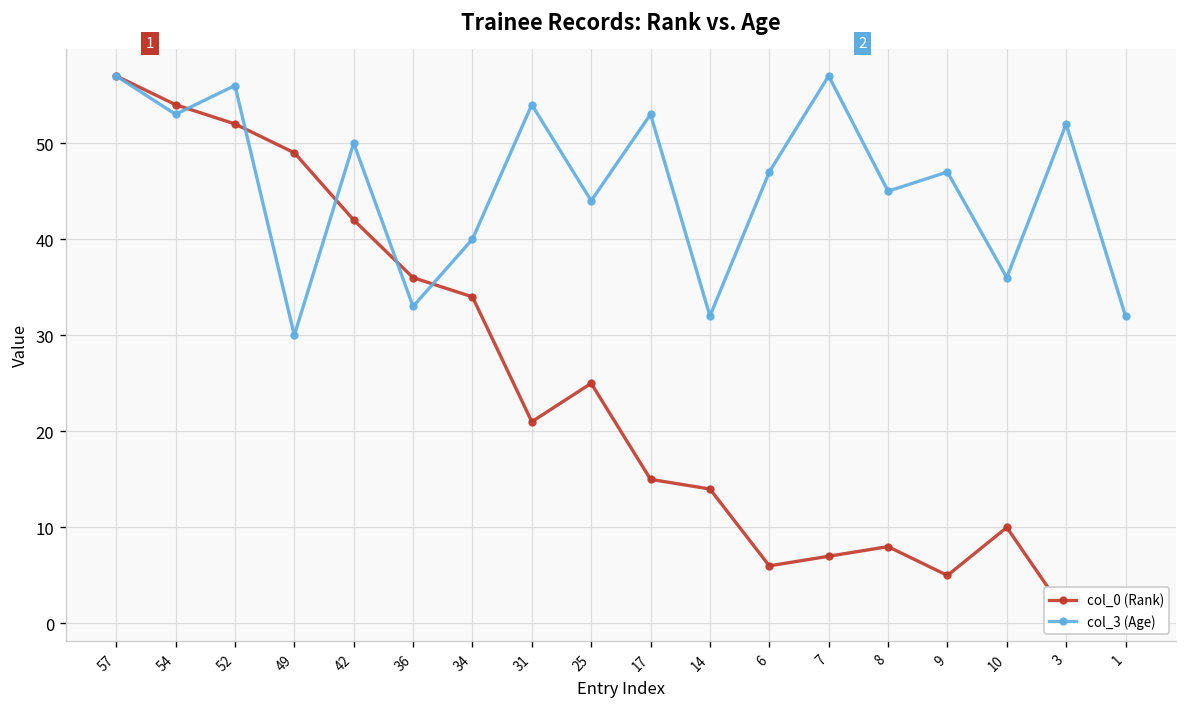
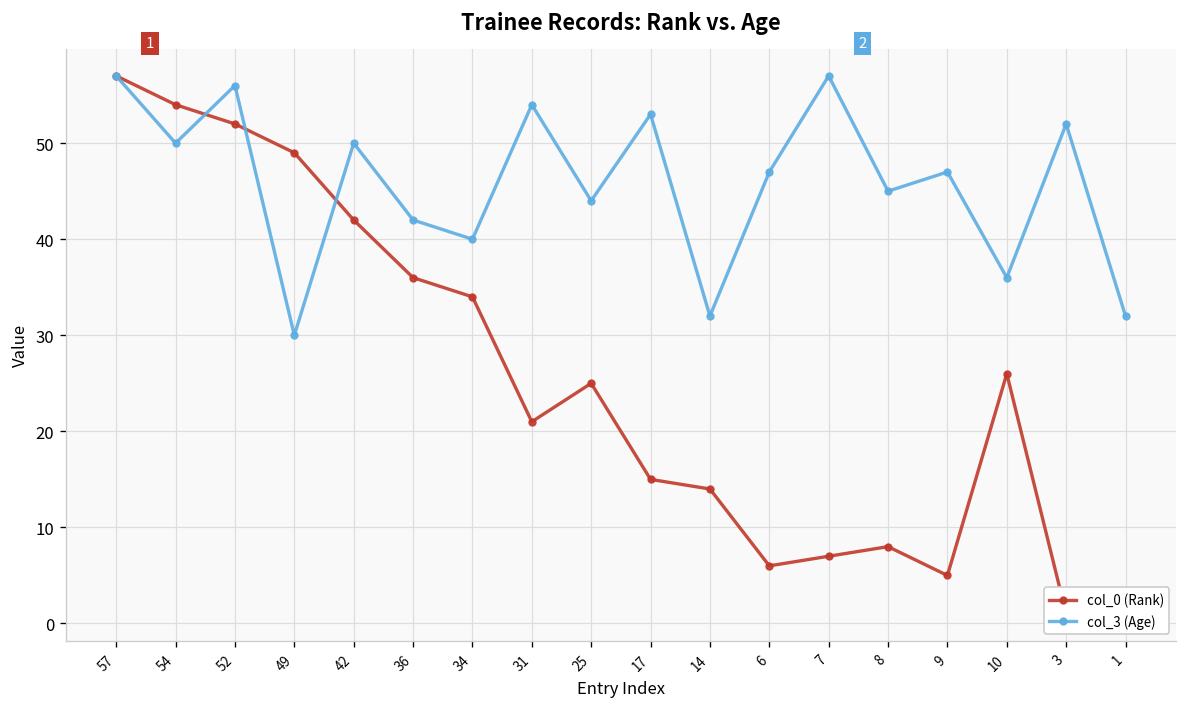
  {
    "col_0 (Rank)": {
      "54": 54,
      "52": 52,
      "49": 49,
      "42": 42,
      "36": 36,
      "34": 34,
      "31": 21,
      "25": 25,
      "17": 15,
      "14": 14,
      "6": 6,
      "7": 7,
      "8": 8,
      "9": 5,
-     "10": 10
+     "10": 26
    },
    "col_3 (Age)": {
-     "54": 53,
+     "54": 50,
      "52": 56,
      "49": 30,
      "42": 50,
-     "36": 33,
+     "36": 42,
      "34": 40,
      "31": 54,
      "25": 44,
      "17": 53,
      "14": 32,
      "6": 47,
      "7": 57,
      "8": 45,
      "9": 47,
      "10": 36,
      "3": 52,
      "1": 32
    }
  }
